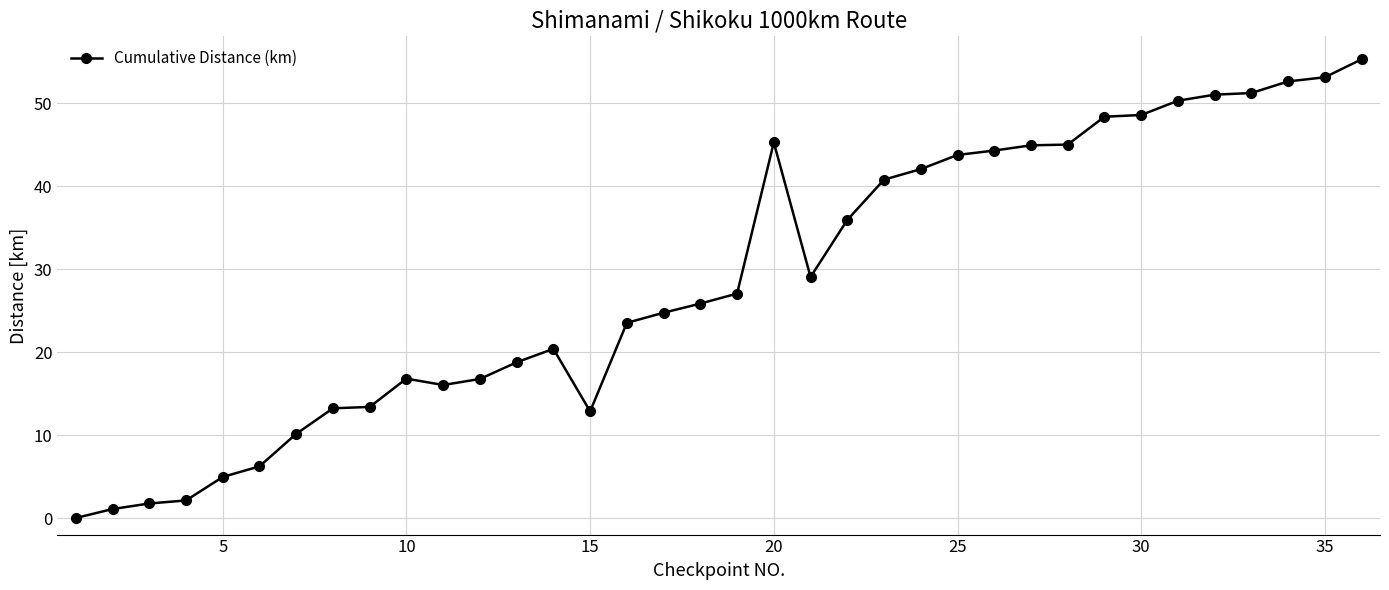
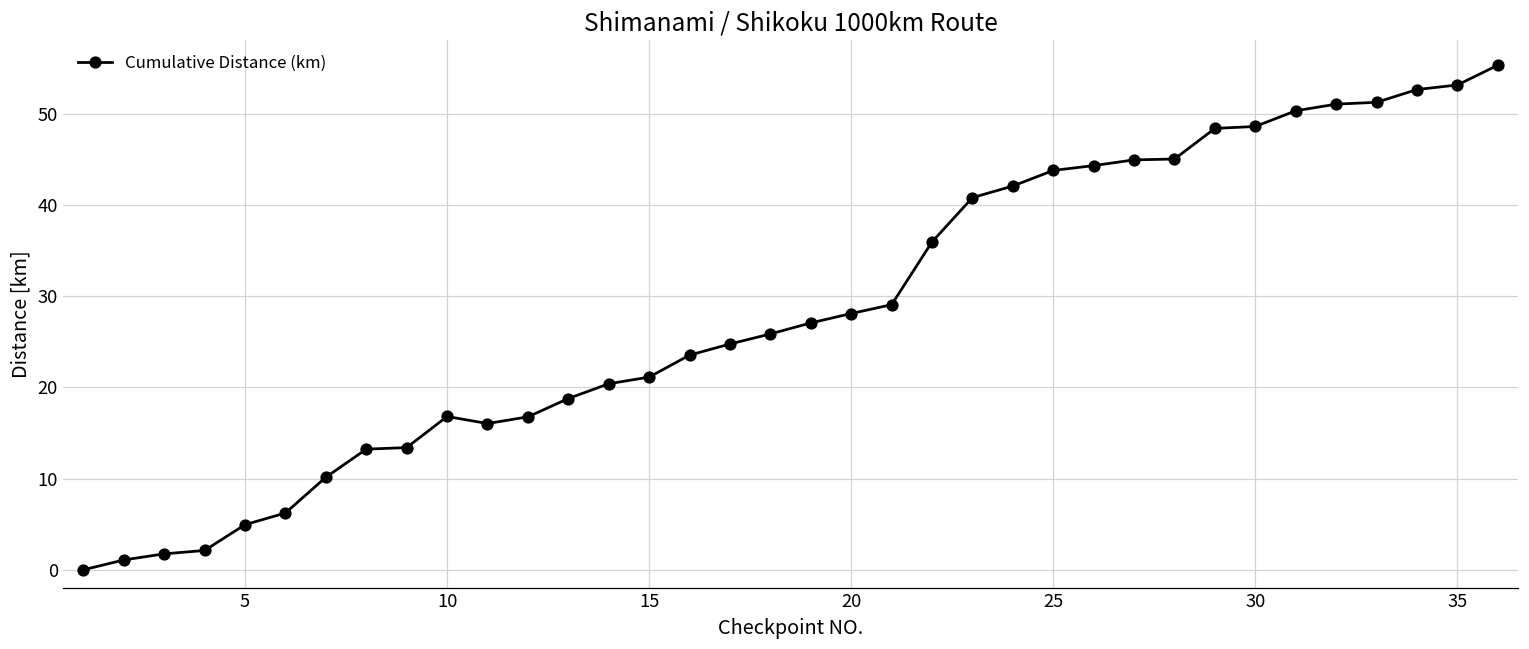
  {
    "5": 5,
    "10": 17,
-   "15": 13,
-   "20": 45,
+   "15": 21,
+   "20": 28,
    "25": 44,
    "30": 49,
    "35": 53
  }
